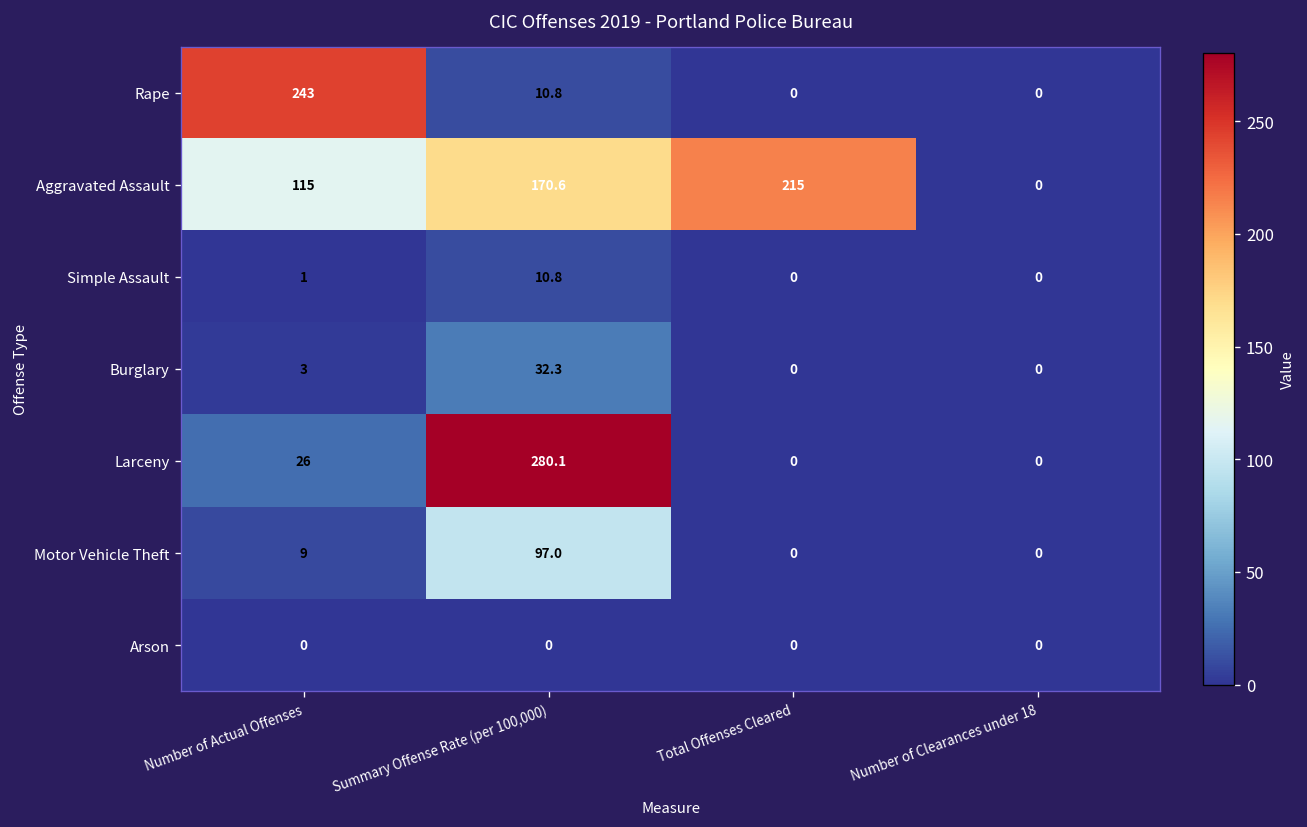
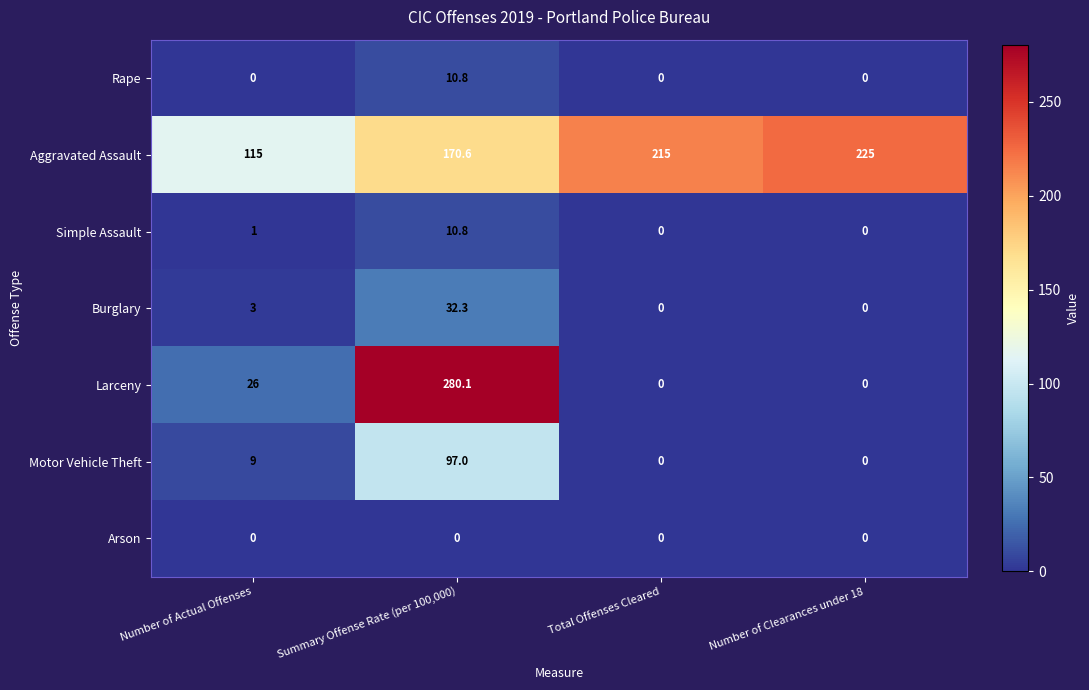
  {
    "Rape": {
-     "Number of Actual Offenses": 243,
+     "Number of Actual Offenses": 0,
      "Summary Offense Rate (per 100,000)": 10.8,
      "Total Offenses Cleared": 0,
      "Number of Clearances under 18": 0
    },
    "Aggravated Assault": {
      "Number of Actual Offenses": 115,
      "Summary Offense Rate (per 100,000)": 170.6,
      "Total Offenses Cleared": 215,
-     "Number of Clearances under 18": 0
+     "Number of Clearances under 18": 225
    },
    "Simple Assault": {
      "Number of Actual Offenses": 1,
      "Summary Offense Rate (per 100,000)": 10.8,
      "Total Offenses Cleared": 0,
      "Number of Clearances under 18": 0
    },
    "Burglary": {
      "Number of Actual Offenses": 3,
      "Summary Offense Rate (per 100,000)": 32.3,
      "Total Offenses Cleared": 0,
      "Number of Clearances under 18": 0
    },
    "Larceny": {
      "Number of Actual Offenses": 26,
      "Summary Offense Rate (per 100,000)": 280.1,
      "Total Offenses Cleared": 0,
      "Number of Clearances under 18": 0
    },
    "Motor Vehicle Theft": {
      "Number of Actual Offenses": 9,
      "Summary Offense Rate (per 100,000)": 97.0,
      "Total Offenses Cleared": 0,
      "Number of Clearances under 18": 0
    },
    "Arson": {
      "Number of Actual Offenses": 0,
      "Summary Offense Rate (per 100,000)": 0,
      "Total Offenses Cleared": 0,
      "Number of Clearances under 18": 0
    }
  }
